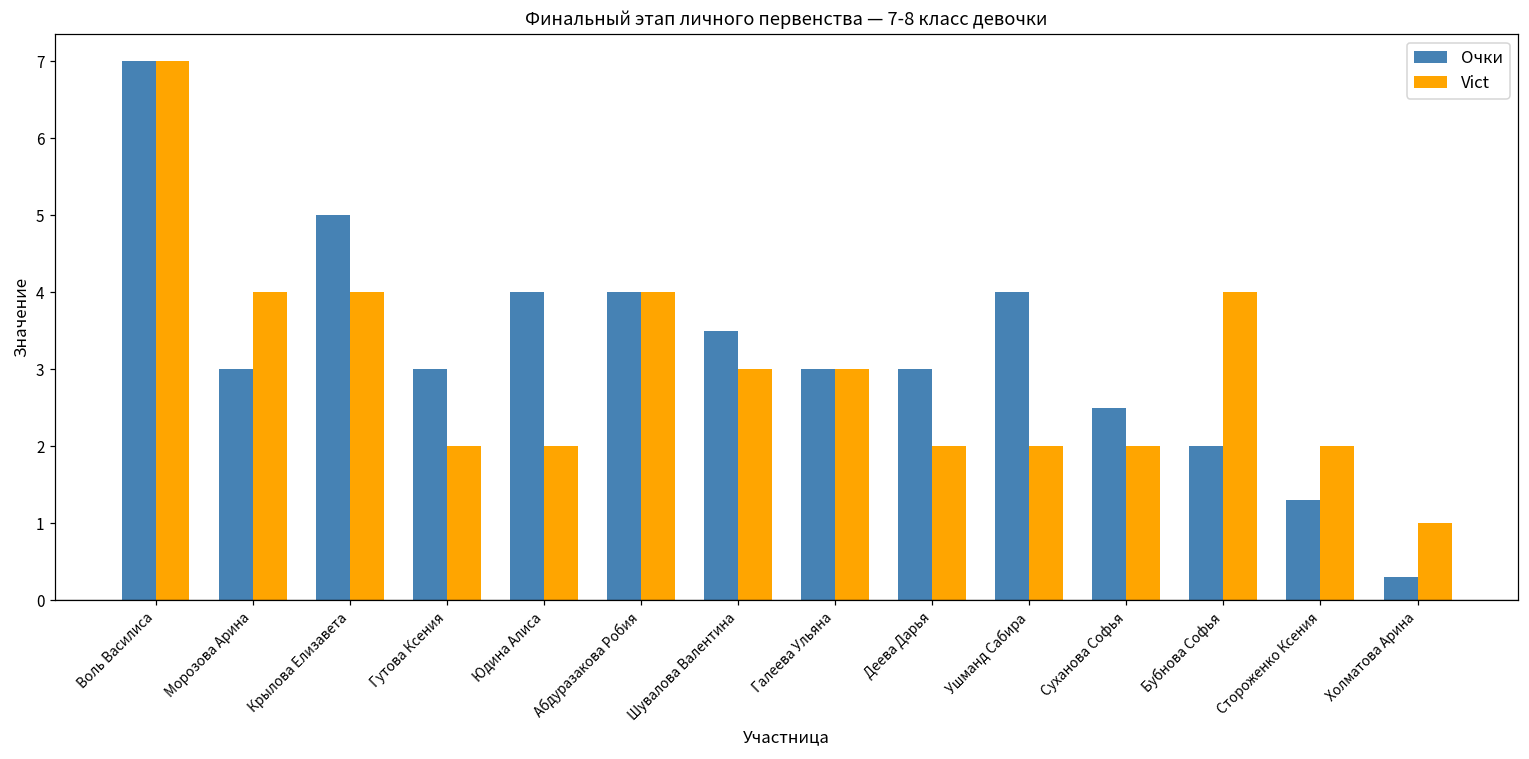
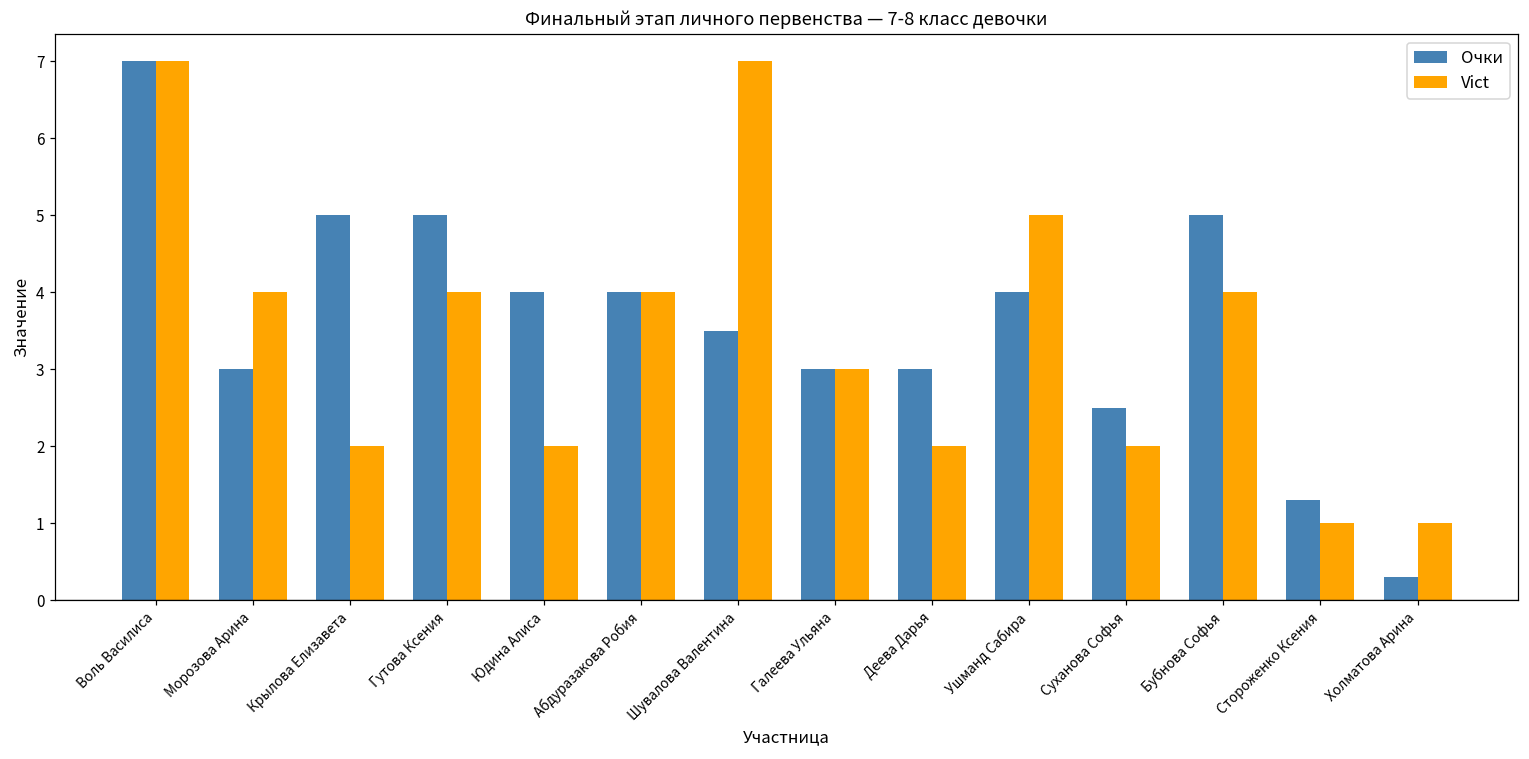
  {
    "Очки": {
      "Воль Василиса": 7,
      "Морозова Арина": 3,
      "Крылова Елизавета": 5,
-     "Гутова Ксения": 3,
+     "Гутова Ксения": 5,
      "Юдина Алиса": 4,
      "Абдуразакова Робия": 4,
      "Шувалова Валентина": 3.5,
      "Галеева Ульяна": 3,
      "Деева Дарья": 3,
      "Ушманд Сабира": 4,
      "Суханова Софья": 2.5,
-     "Бубнова Софья": 2,
+     "Бубнова Софья": 5,
      "Стороженко Ксения": 1.3,
      "Холматова Арина": 0.3
    },
    "Vict": {
      "Воль Василиса": 7,
      "Морозова Арина": 4,
-     "Крылова Елизавета": 4,
-     "Гутова Ксения": 2,
+     "Крылова Елизавета": 2,
+     "Гутова Ксения": 4,
      "Юдина Алиса": 2,
      "Абдуразакова Робия": 4,
-     "Шувалова Валентина": 3,
+     "Шувалова Валентина": 7,
      "Галеева Ульяна": 3,
      "Деева Дарья": 2,
-     "Ушманд Сабира": 2,
+     "Ушманд Сабира": 5,
      "Суханова Софья": 2,
      "Бубнова Софья": 4,
-     "Стороженко Ксения": 2,
+     "Стороженко Ксения": 1,
      "Холматова Арина": 1
    }
  }
